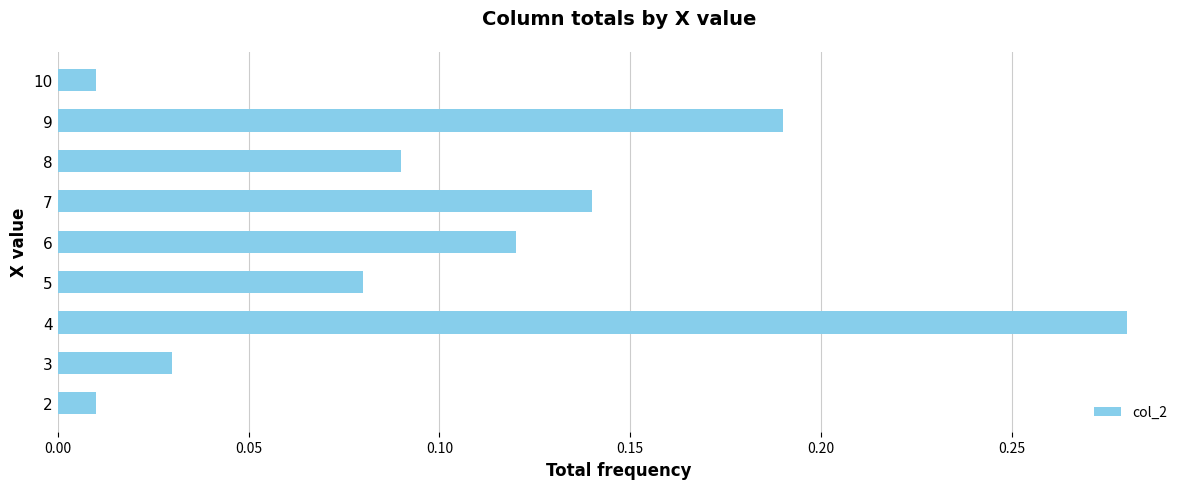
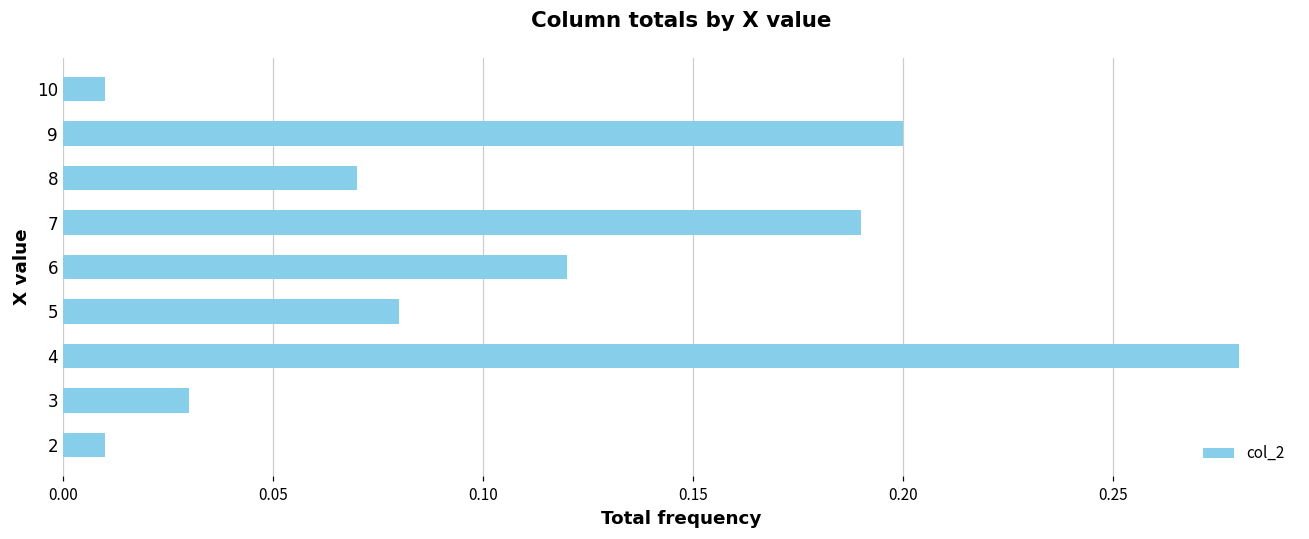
  {
    "10": 0.01,
-   "9": 0.19,
-   "8": 0.09,
-   "7": 0.14,
+   "9": 0.20,
+   "8": 0.07,
+   "7": 0.19,
    "6": 0.12,
    "5": 0.08,
    "4": 0.28,
    "3": 0.03,
    "2": 0.01
  }
